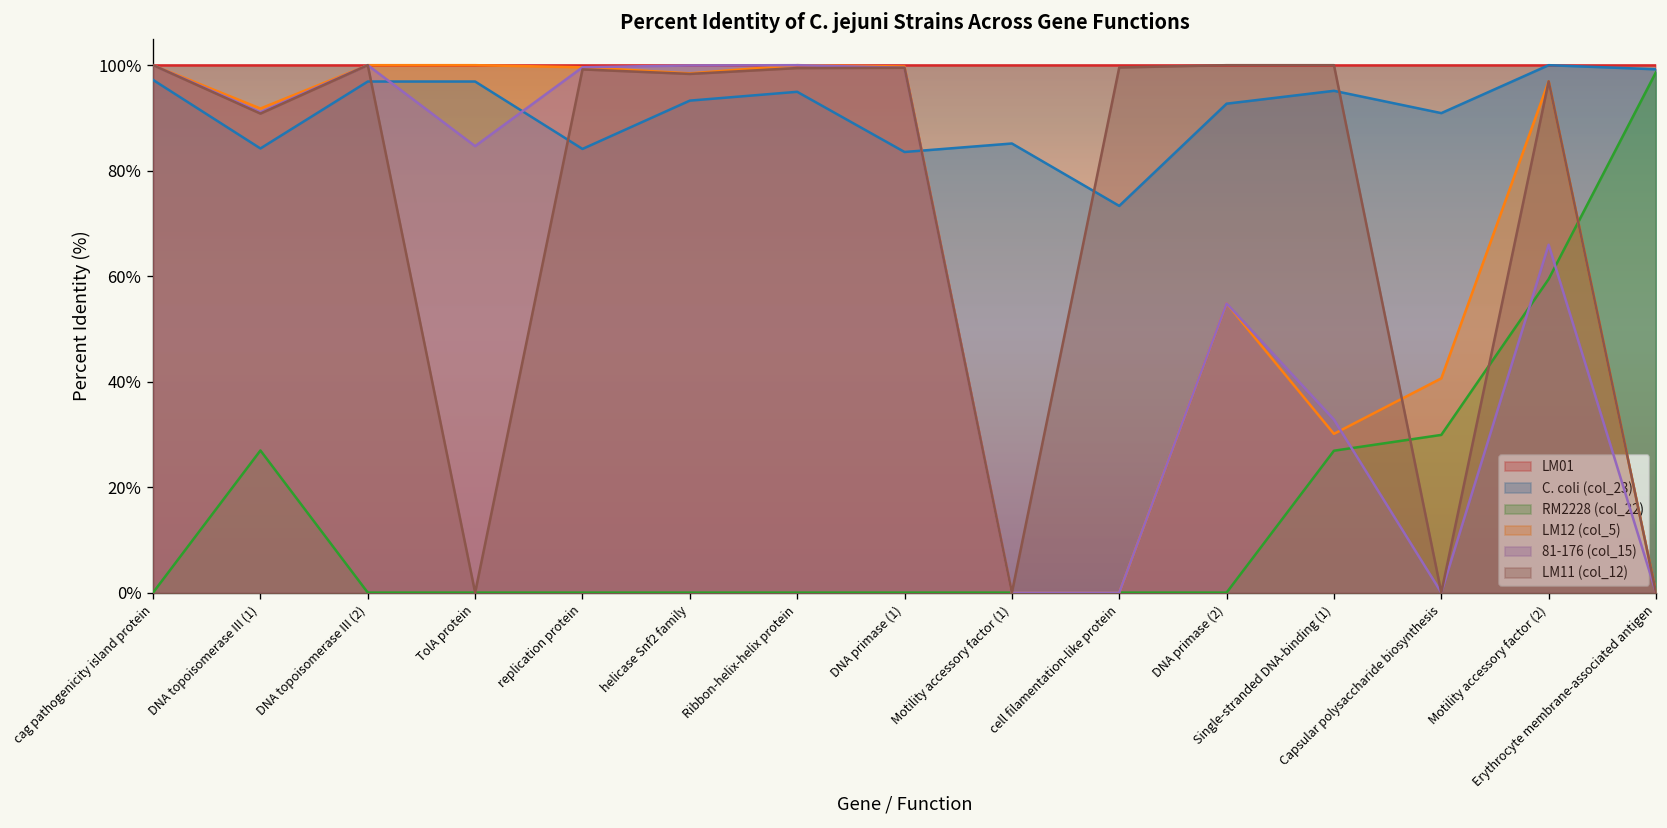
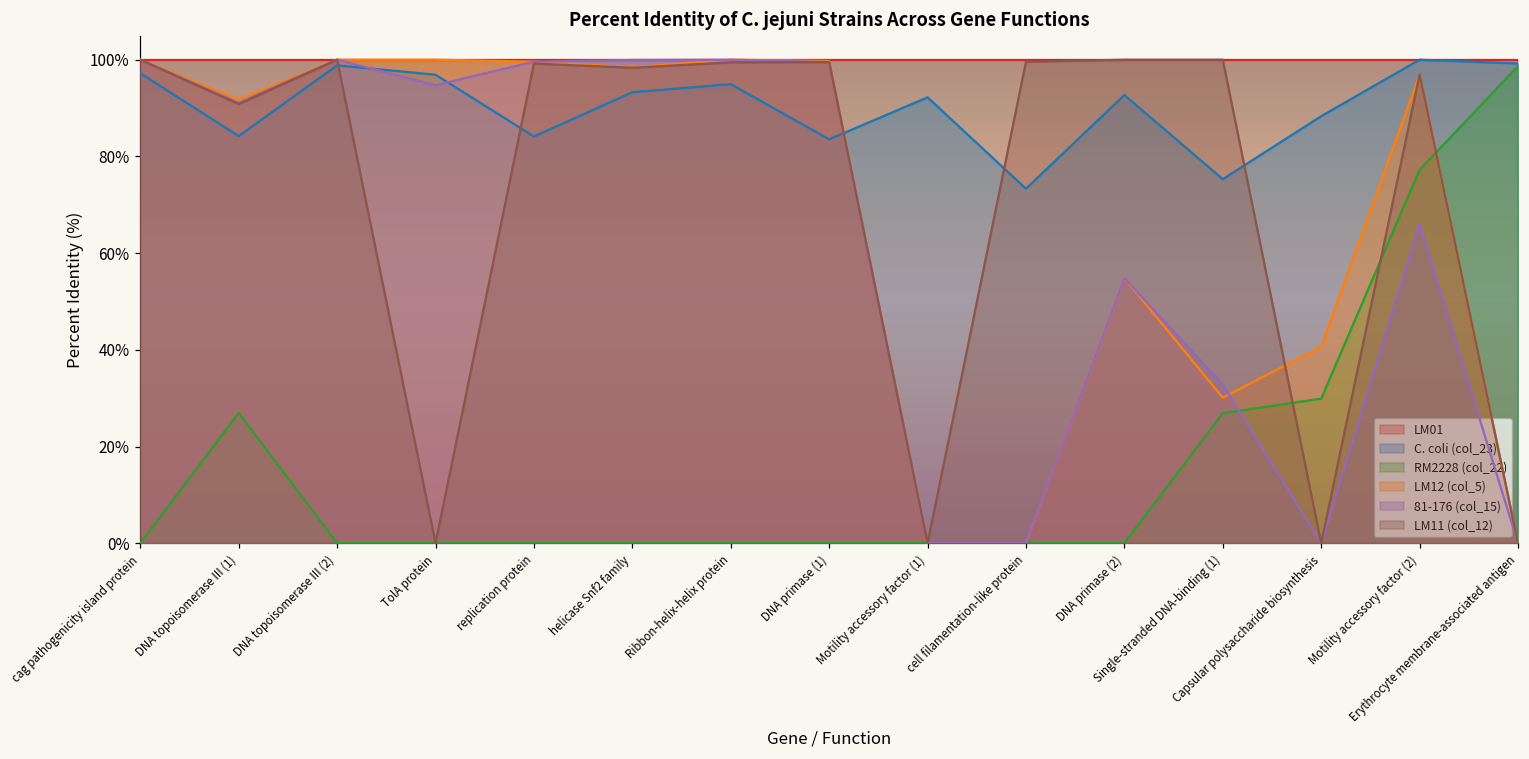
  {
    "C. coli (col_23)": {
      "cag pathogenicity island protein": "97%",
      "DNA topoisomerase III (1)": "84%",
-     "DNA topoisomerase III (2)": "97%",
+     "DNA topoisomerase III (2)": "99%",
      "TolA protein": "97%",
      "replication protein": "84%",
      "helicase Snf2 family": "93%",
      "Ribbon-helix-helix protein": "95%",
      "DNA primase (1)": "84%",
-     "Motility accessory factor (1)": "85%",
+     "Motility accessory factor (1)": "92%",
      "cell filamentation-like protein": "73%",
      "DNA primase (2)": "93%",
-     "Single-stranded DNA-binding (1)": "95%",
-     "Capsular polysaccharide biosynthesis": "91%"
+     "Single-stranded DNA-binding (1)": "75%",
+     "Capsular polysaccharide biosynthesis": "88%"
    },
    "RM2228 (col_22)": {
      "cag pathogenicity island protein": "0%",
      "DNA topoisomerase III (1)": "27%",
      "DNA topoisomerase III (2)": "0%",
      "replication protein": "0%",
      "helicase Snf2 family": "0%",
      "Ribbon-helix-helix protein": "0%",
      "DNA primase (1)": "0%",
      "DNA primase (2)": "0%",
      "Single-stranded DNA-binding (1)": "27%",
      "Capsular polysaccharide biosynthesis": "30%",
-     "Motility accessory factor (2)": "59%"
+     "Motility accessory factor (2)": "77%"
    },
    "81-176 (col_15)": {
-     "TolA protein": "85%",
+     "TolA protein": "95%",
      "Single-stranded DNA-binding (1)": "33%",
      "Motility accessory factor (2)": "66%"
    }
  }
